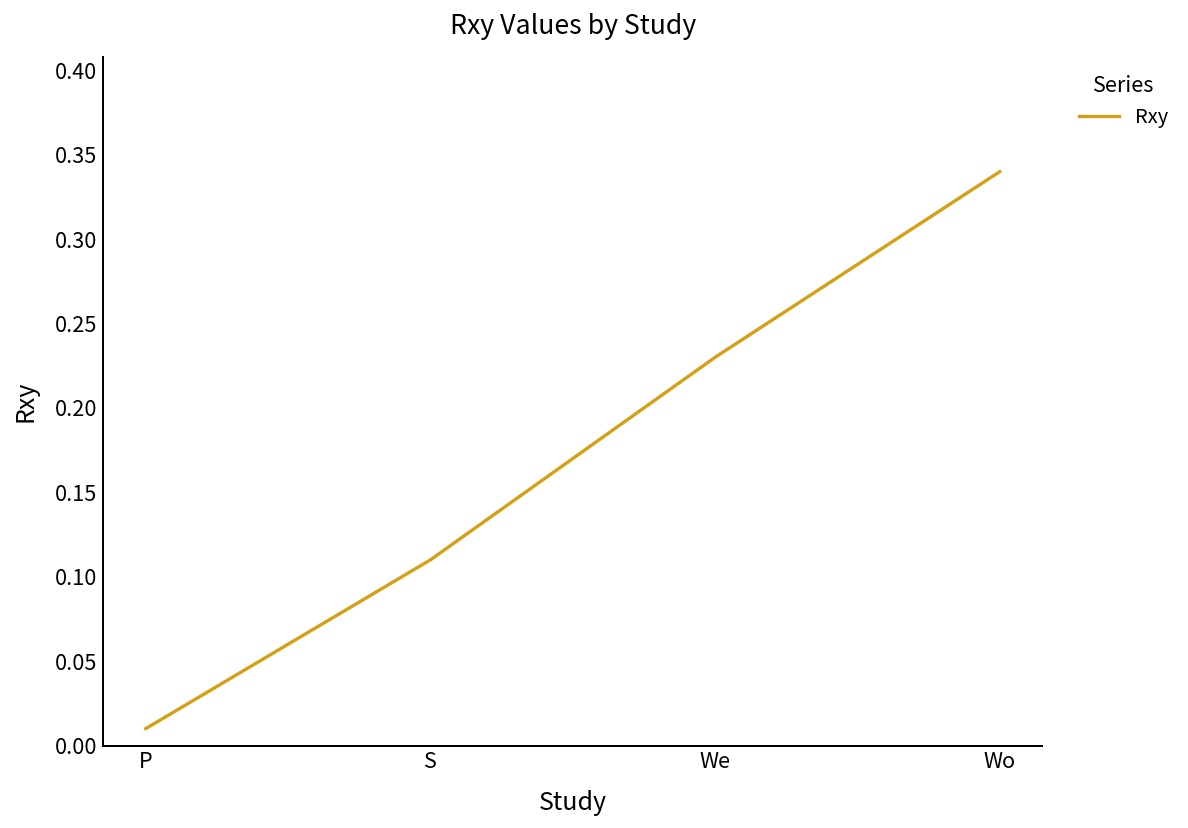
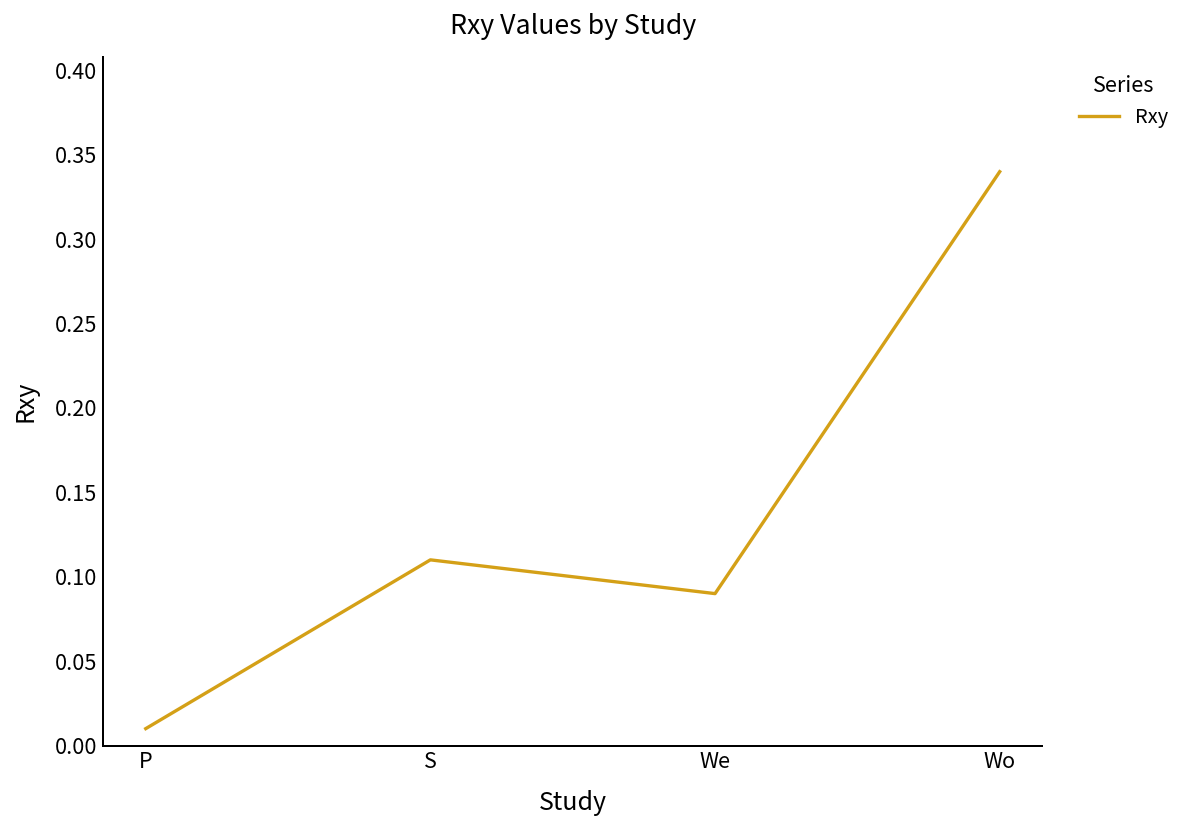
  {
    "P": 0.01,
    "S": 0.11,
-   "We": 0.23,
+   "We": 0.09,
    "Wo": 0.34
  }
